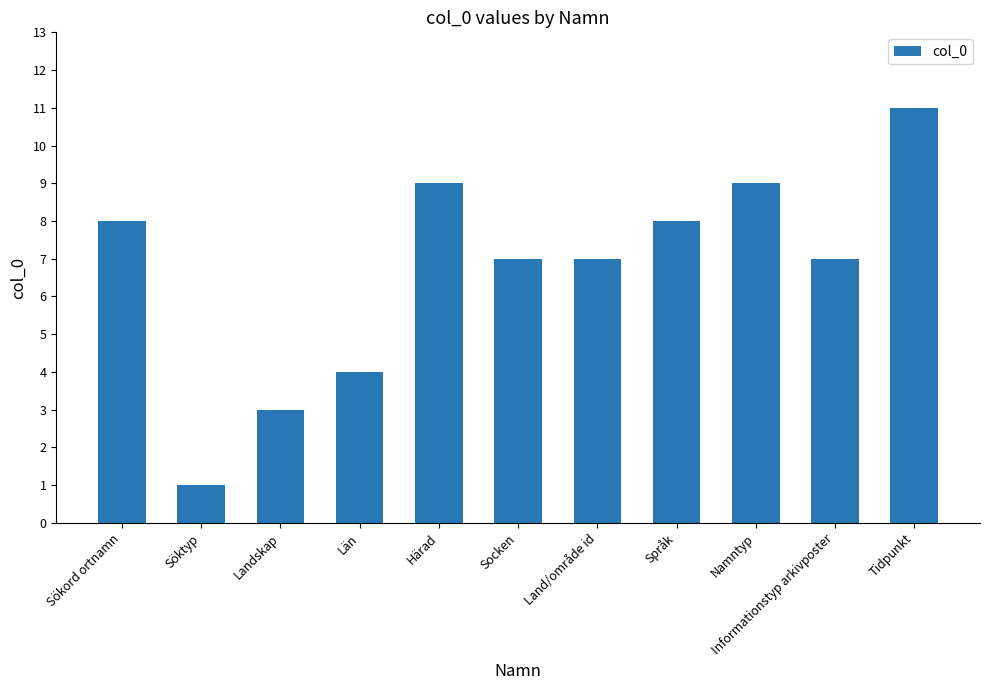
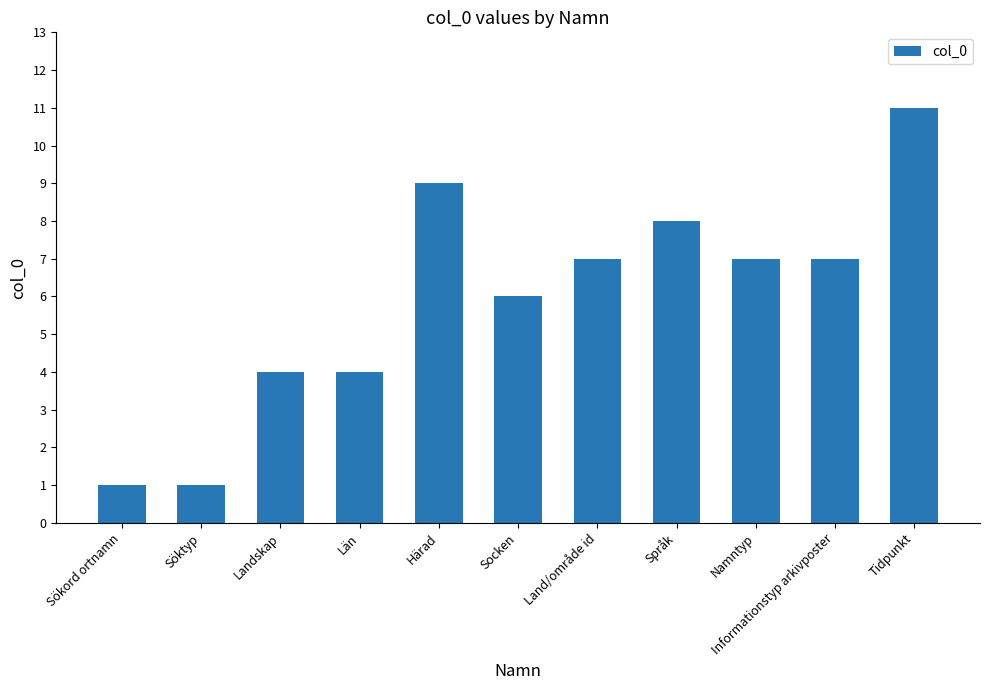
  {
-   "Sökord ortnamn": 8,
+   "Sökord ortnamn": 1,
    "Söktyp": 1,
-   "Landskap": 3,
+   "Landskap": 4,
    "Län": 4,
    "Härad": 9,
-   "Socken": 7,
+   "Socken": 6,
    "Land/område id": 7,
    "Språk": 8,
-   "Namntyp": 9,
+   "Namntyp": 7,
    "Informationstyp arkivposter": 7,
    "Tidpunkt": 11
  }
